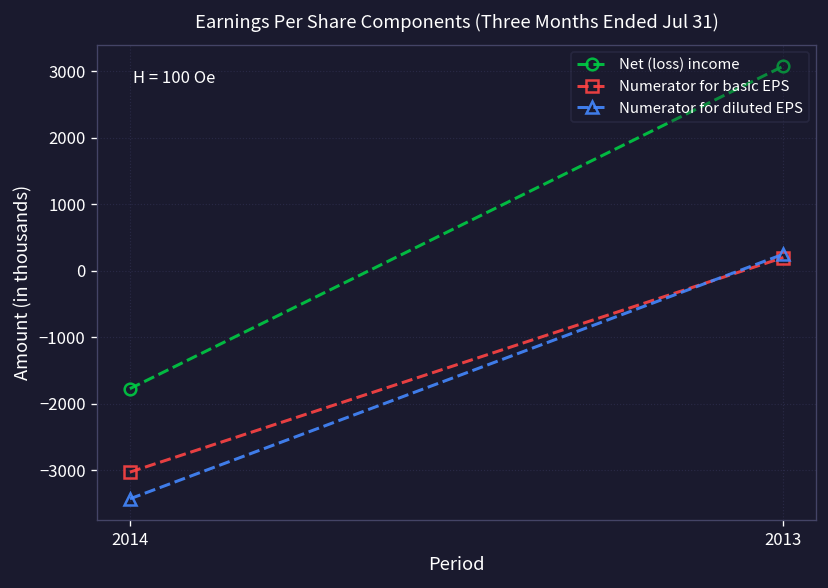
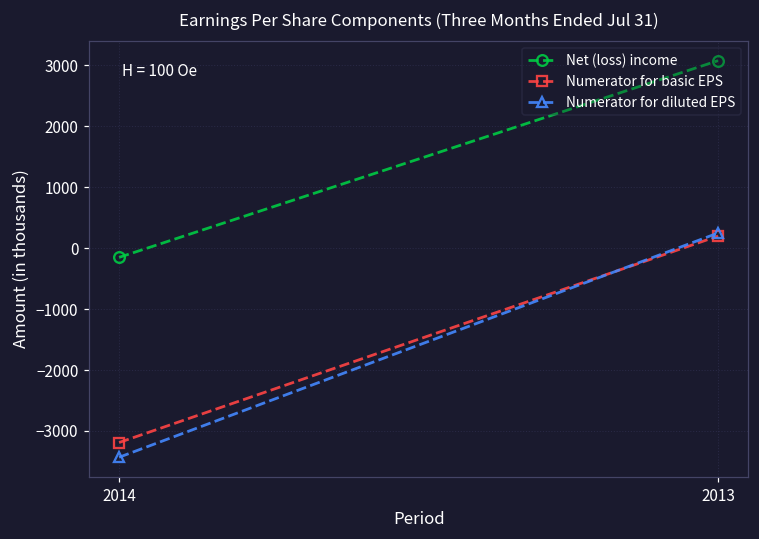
  {
    "Net (loss) income": {
-     "2014": -1800
+     "2014": -200
    },
    "Numerator for basic EPS": {
-     "2014": -3000,
+     "2014": -3200,
      "2013": 200
    },
    "Numerator for diluted EPS": {
      "2014": -3400,
      "2013": 200
    }
  }
